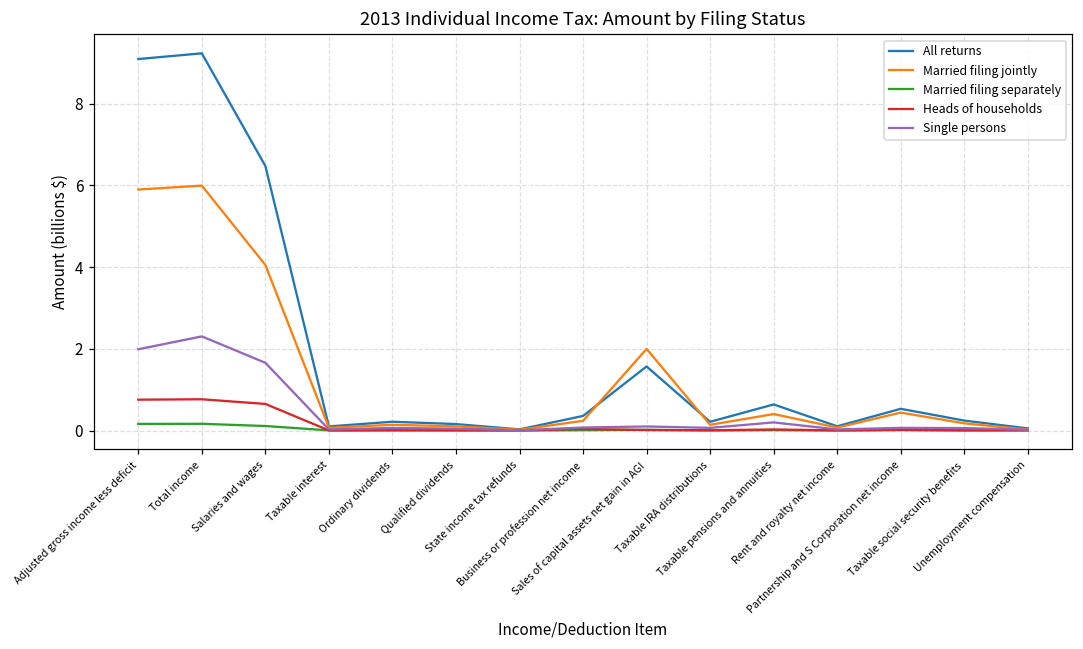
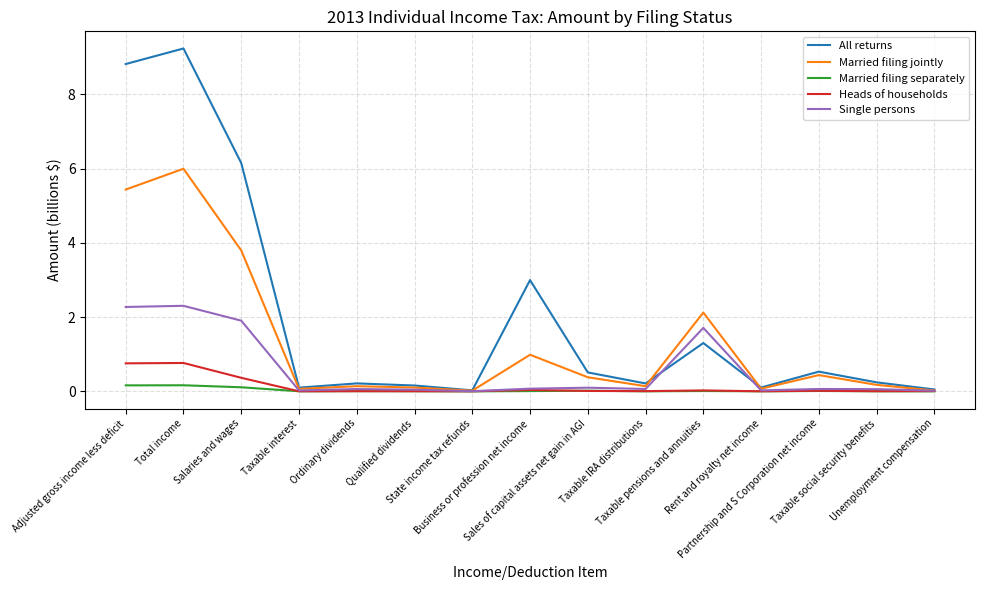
  {
    "All returns": {
-     "Adjusted gross income less deficit": 9.1,
+     "Adjusted gross income less deficit": 8.8,
      "Total income": 9.2,
-     "Salaries and wages": 6.5,
+     "Salaries and wages": 6.1,
      "Ordinary dividends": 0.2,
-     "Business or profession net income": 0.4,
-     "Sales of capital assets net gain in AGI": 1.6,
+     "Business or profession net income": 3.0,
+     "Sales of capital assets net gain in AGI": 0.5,
      "Taxable IRA distributions": 0.2,
-     "Taxable pensions and annuities": 0.6,
+     "Taxable pensions and annuities": 1.3,
      "Partnership and S Corporation net income": 0.5,
      "Taxable social security benefits": 0.2
    },
    "Married filing jointly": {
-     "Adjusted gross income less deficit": 5.9,
+     "Adjusted gross income less deficit": 5.4,
      "Total income": 6.0,
-     "Salaries and wages": 4.1,
+     "Salaries and wages": 3.8,
      "Ordinary dividends": 0.1,
-     "Business or profession net income": 0.2,
-     "Sales of capital assets net gain in AGI": 2.0,
+     "Business or profession net income": 1.0,
+     "Sales of capital assets net gain in AGI": 0.4,
      "Taxable IRA distributions": 0.1,
-     "Taxable pensions and annuities": 0.4,
+     "Taxable pensions and annuities": 2.1,
      "Partnership and S Corporation net income": 0.4,
      "Taxable social security benefits": 0.2
    },
    "Married filing separately": {
      "Adjusted gross income less deficit": 0.2,
      "Total income": 0.2,
      "Salaries and wages": 0.1
    },
    "Heads of households": {
      "Adjusted gross income less deficit": 0.8,
      "Total income": 0.8,
-     "Salaries and wages": 0.7
+     "Salaries and wages": 0.4
    },
    "Single persons": {
-     "Adjusted gross income less deficit": 2.0,
+     "Adjusted gross income less deficit": 2.3,
      "Total income": 2.3,
-     "Salaries and wages": 1.7,
+     "Salaries and wages": 1.9,
      "Sales of capital assets net gain in AGI": 0.1,
-     "Taxable pensions and annuities": 0.2
+     "Taxable pensions and annuities": 1.7
    }
  }
